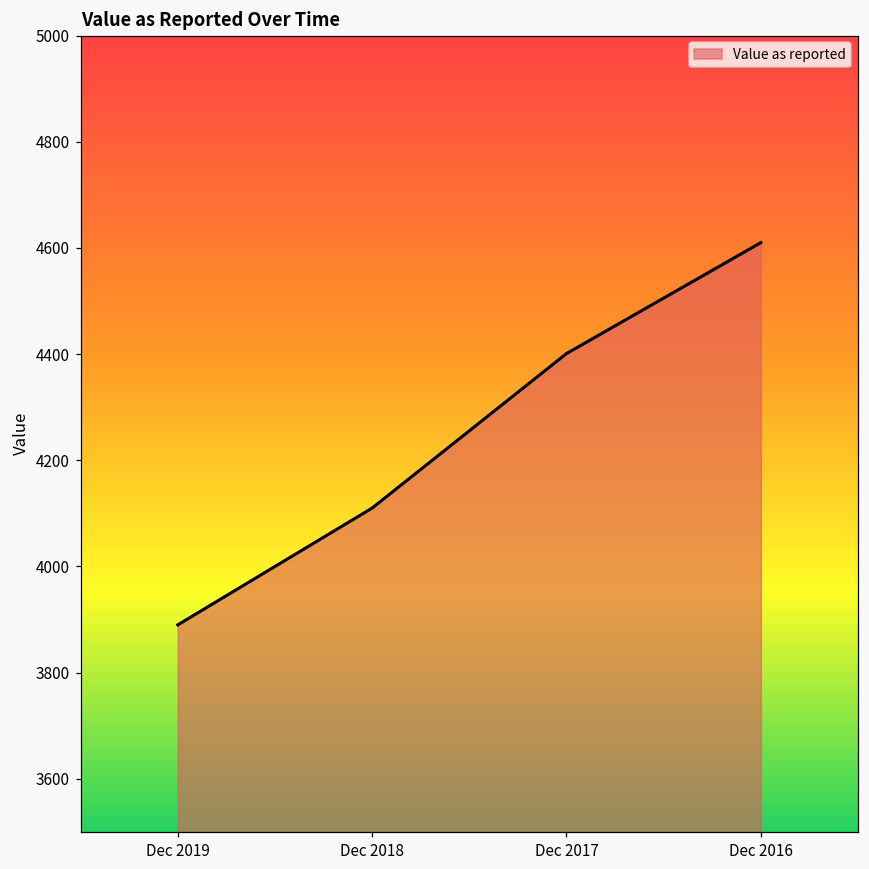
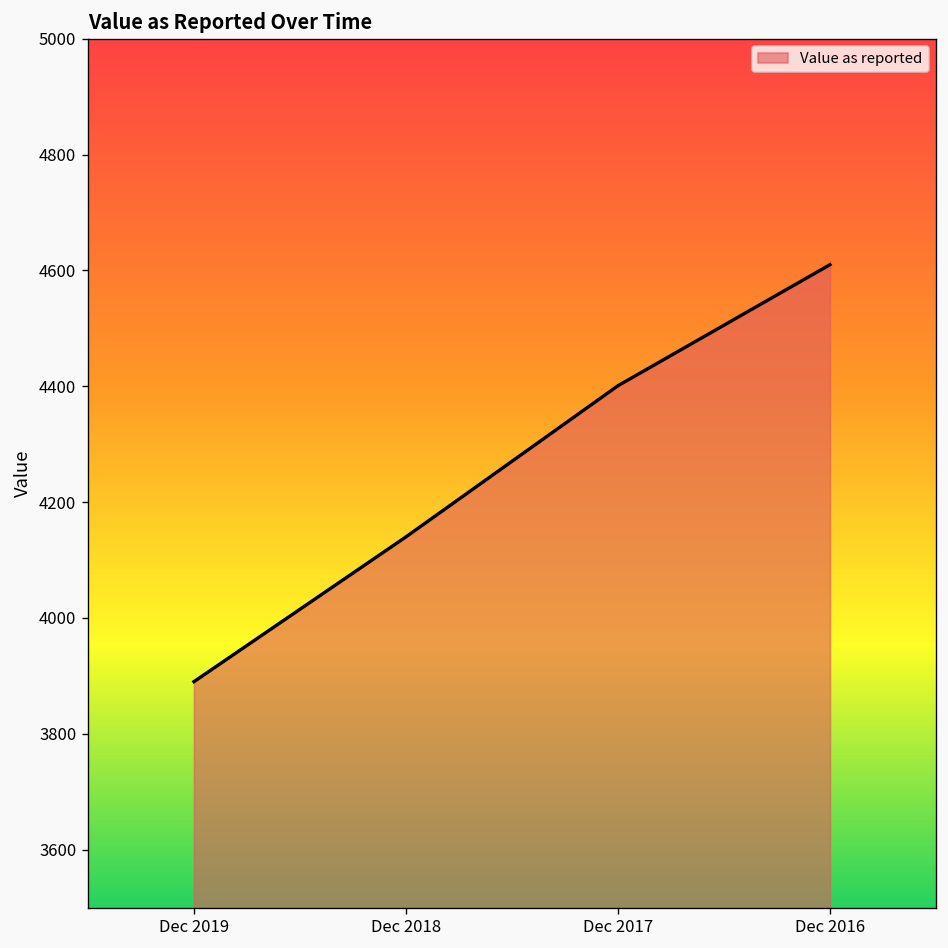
  {
    "Dec 2019": 3890,
-   "Dec 2018": 4110,
+   "Dec 2018": 4140,
    "Dec 2017": 4400,
    "Dec 2016": 4610
  }
